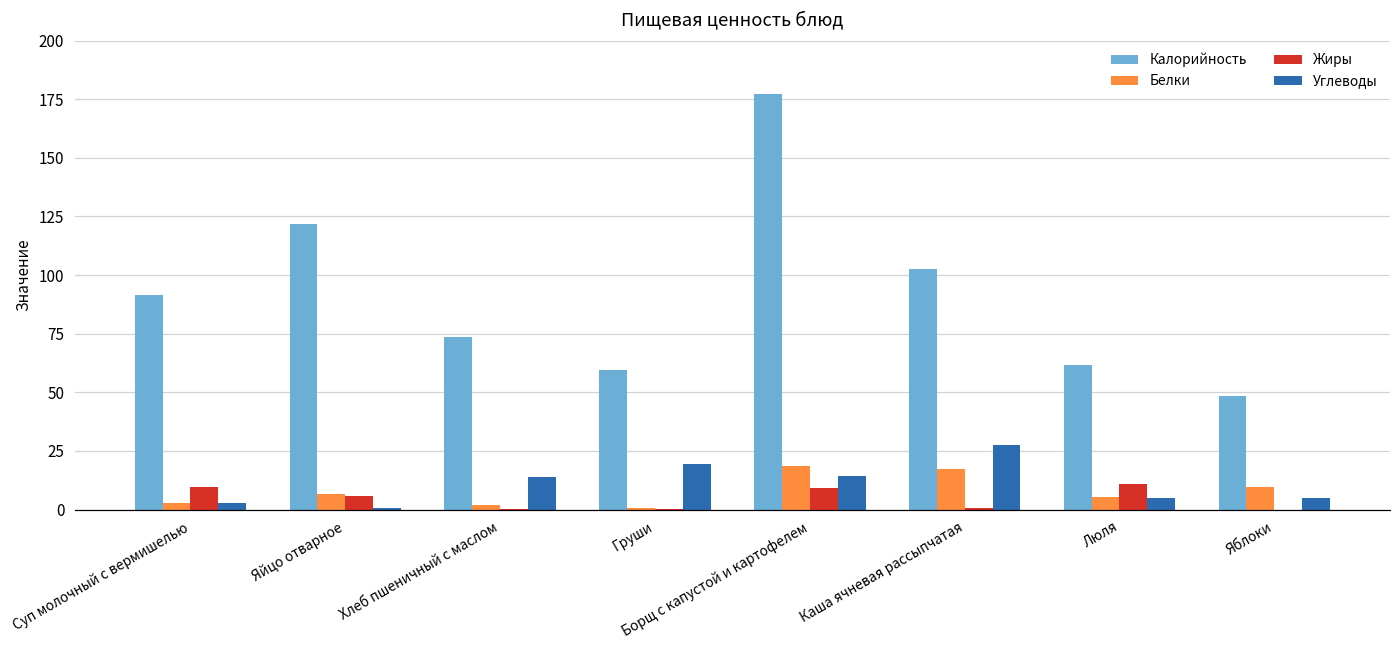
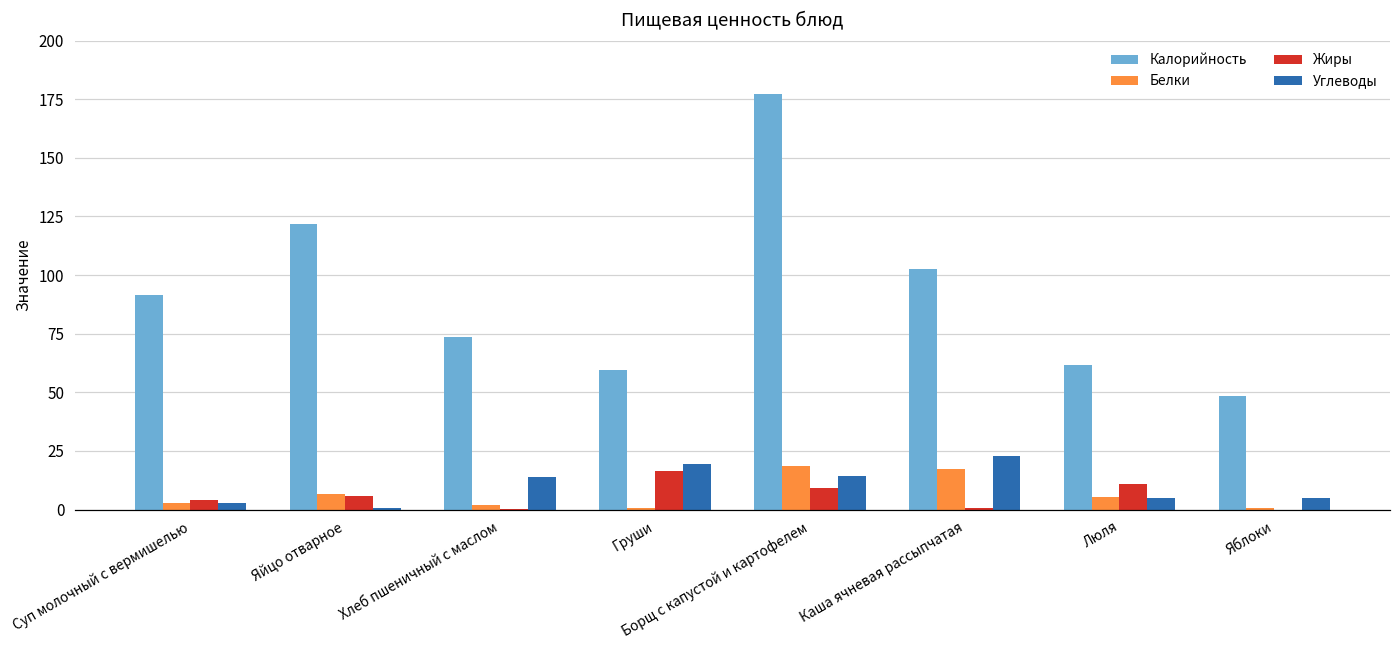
  {
    "Калорийность": {
      "Суп молочный с вермишелью": 91,
      "Яйцо отварное": 122,
      "Хлеб пшеничный с маслом": 74,
      "Груши": 60,
      "Борщ с капустой и картофелем": 177,
      "Каша ячневая рассыпчатая": 103,
      "Люля": 62,
      "Яблоки": 48
    },
    "Белки": {
      "Суп молочный с вермишелью": 3,
      "Яйцо отварное": 7,
      "Хлеб пшеничный с маслом": 2,
      "Борщ с капустой и картофелем": 18,
      "Каша ячневая рассыпчатая": 17,
      "Люля": 5,
-     "Яблоки": 10
+     "Яблоки": 0
    },
    "Жиры": {
-     "Суп молочный с вермишелью": 10,
+     "Суп молочный с вермишелью": 4,
      "Яйцо отварное": 6,
-     "Груши": 0,
+     "Груши": 17,
      "Борщ с капустой и картофелем": 9,
      "Люля": 11,
      "Яблоки": 0
    },
    "Углеводы": {
      "Суп молочный с вермишелью": 3,
      "Хлеб пшеничный с маслом": 14,
      "Груши": 20,
      "Борщ с капустой и картофелем": 14,
-     "Каша ячневая рассыпчатая": 27,
+     "Каша ячневая рассыпчатая": 23,
      "Люля": 5,
      "Яблоки": 5
    }
  }
